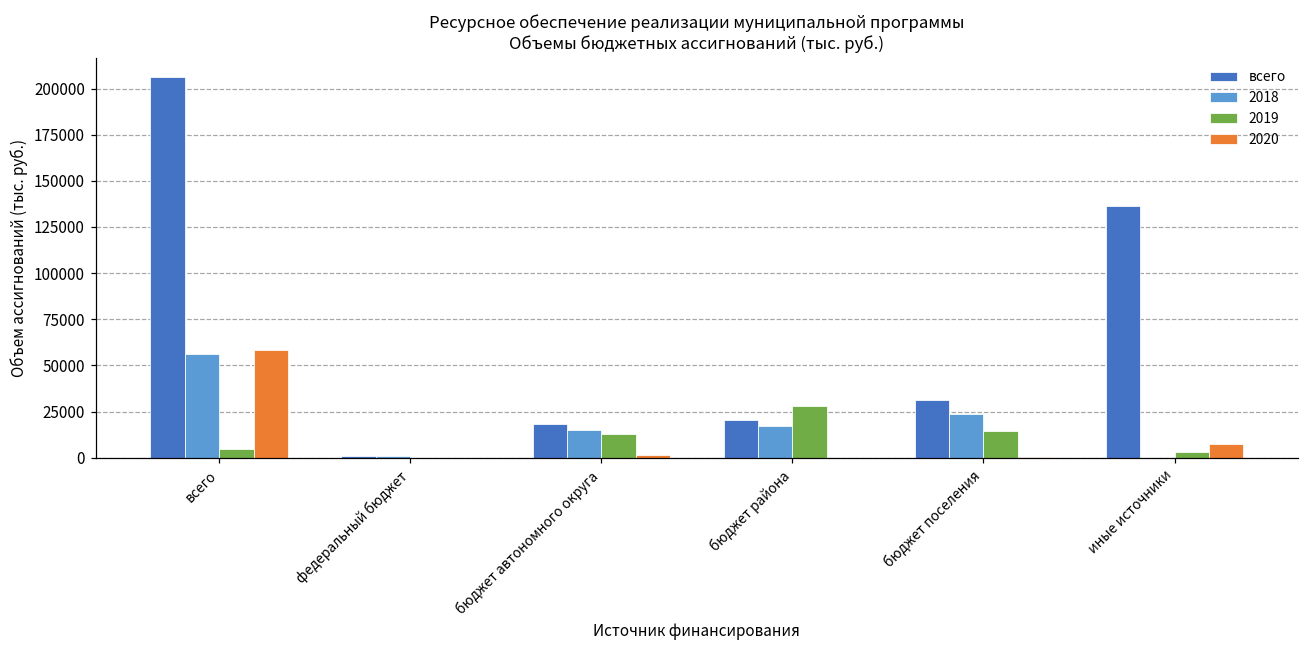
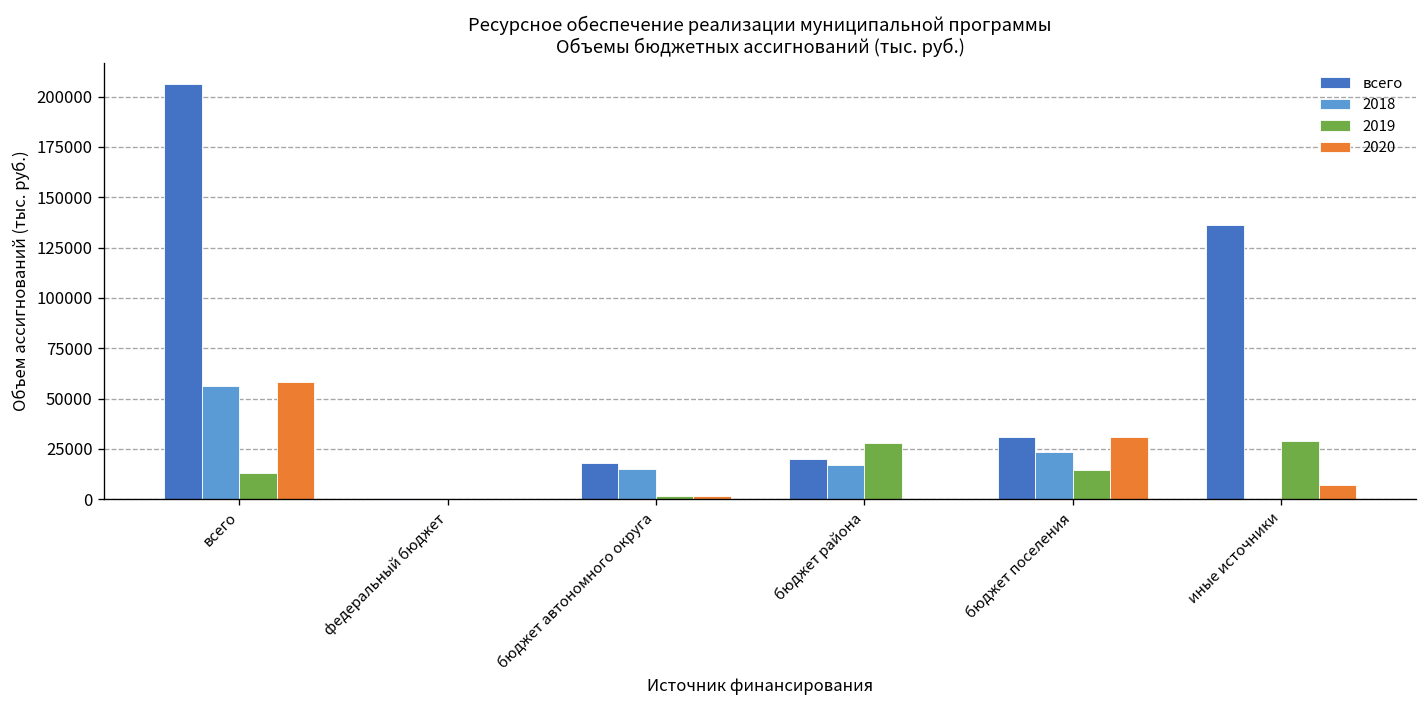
  {
    "2019": {
-     "всего": 5000,
+     "всего": 13000,
      "федеральный бюджет": 0,
-     "бюджет автономного округа": 13000,
+     "бюджет автономного округа": 2000,
      "бюджет района": 28000,
      "бюджет поселения": 14000,
-     "иные источники": 3000
+     "иные источники": 29000
    },
    "2020": {
      "всего": 58000,
      "федеральный бюджет": 0,
      "бюджет автономного округа": 2000,
      "бюджет района": 0,
-     "бюджет поселения": 1000,
+     "бюджет поселения": 31000,
      "иные источники": 7000
    }
  }
